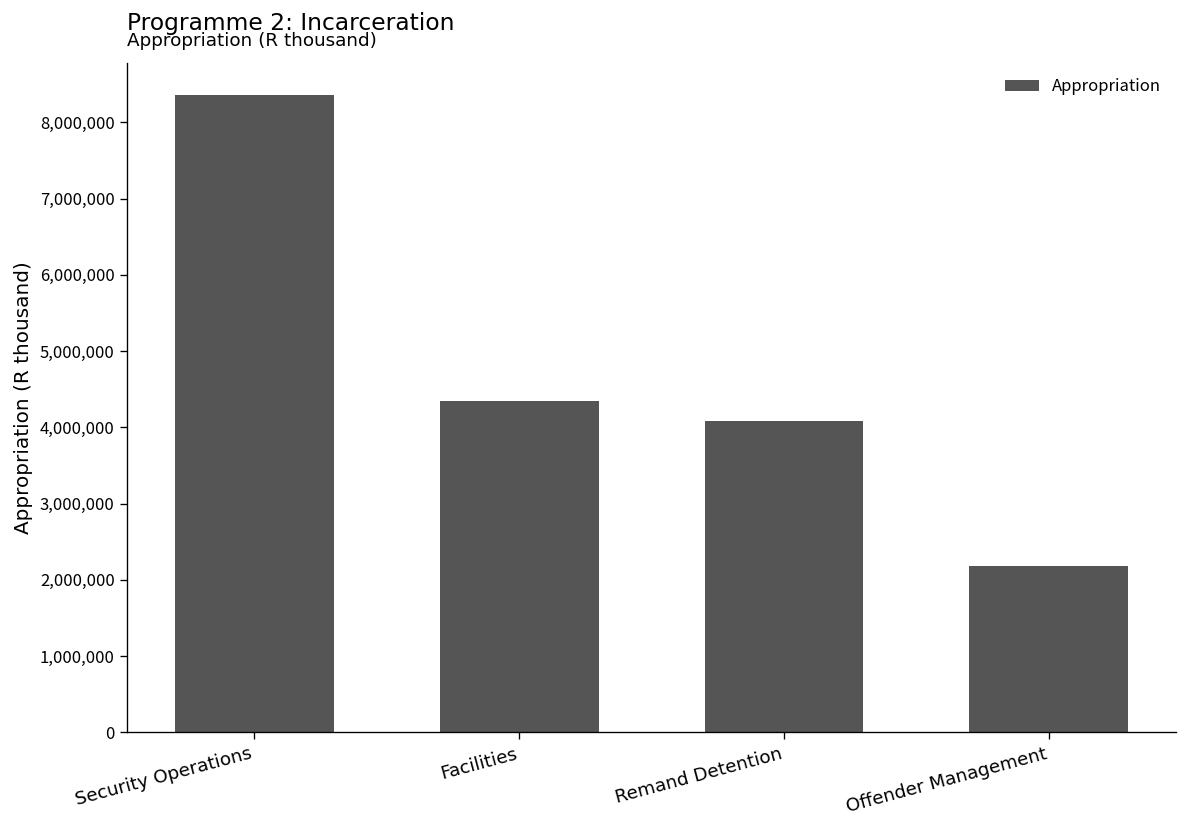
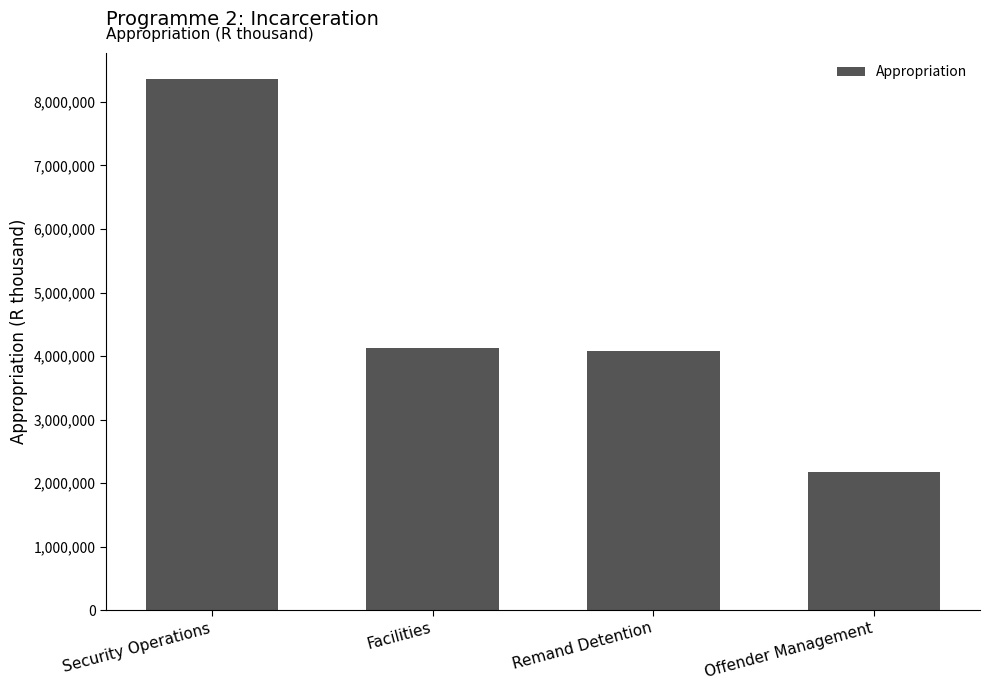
  {
    "Security Operations": "8,400,000",
-   "Facilities": "4,300,000",
+   "Facilities": "4,100,000",
    "Remand Detention": "4,100,000",
    "Offender Management": "2,200,000"
  }
